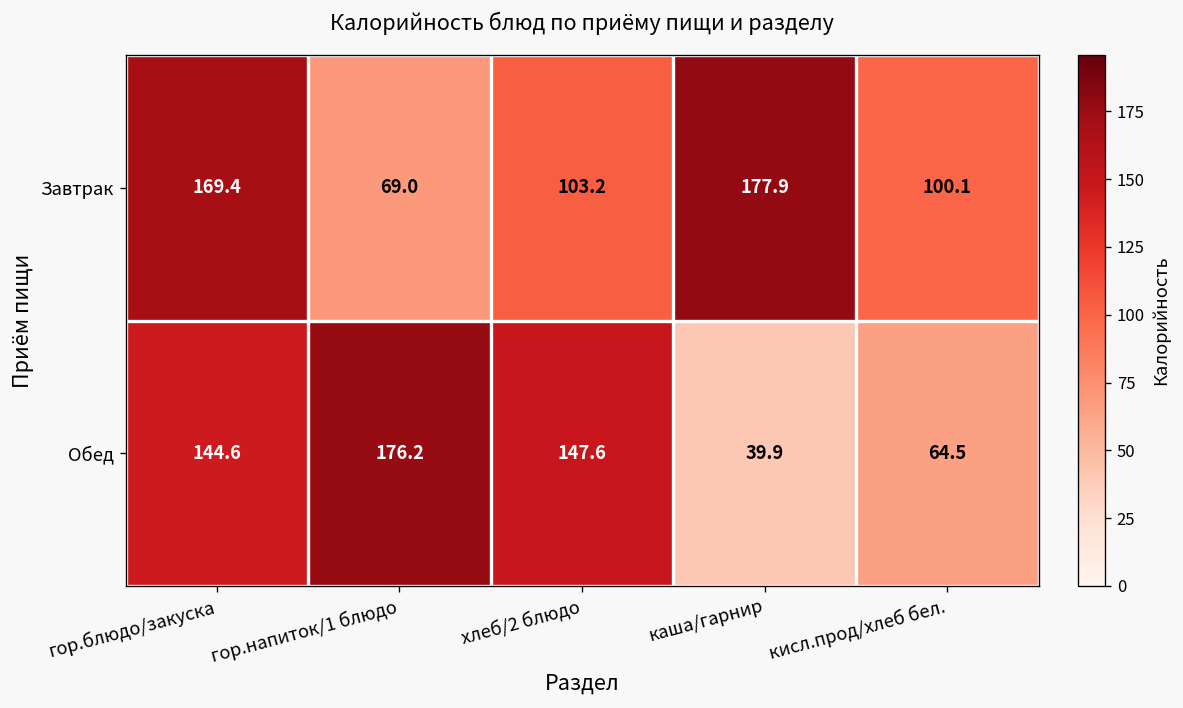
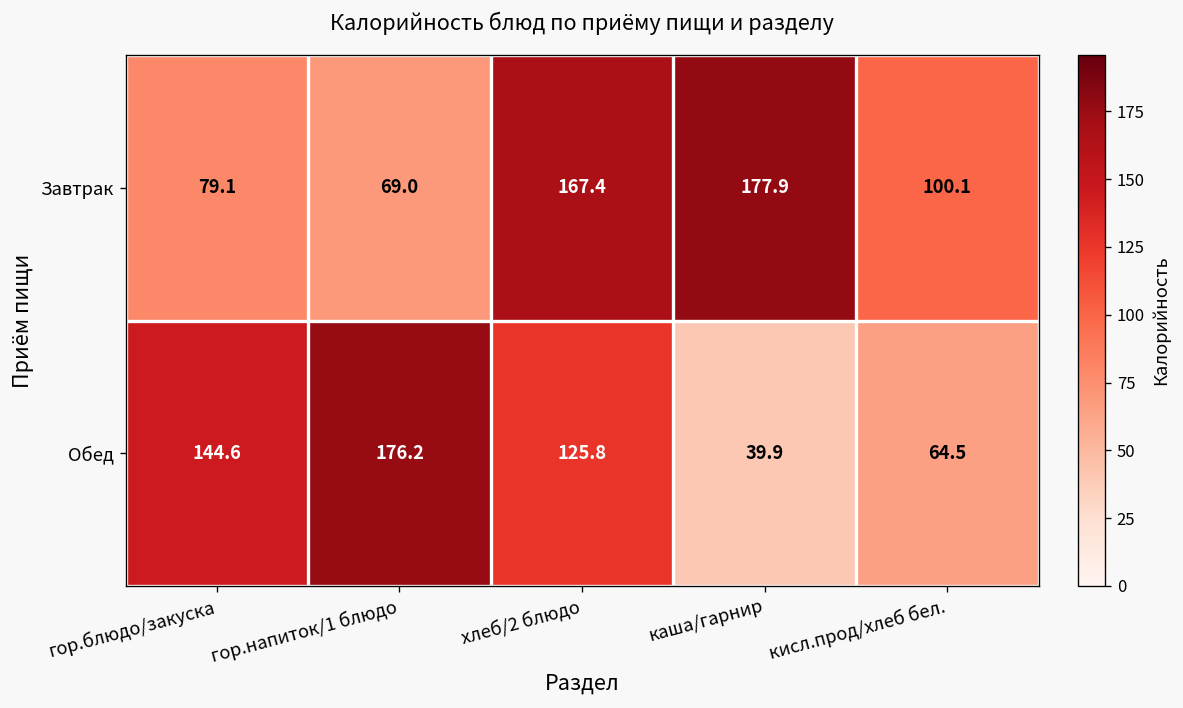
  {
    "Завтрак": {
-     "гор.блюдо/закуска": 169.4,
+     "гор.блюдо/закуска": 79.1,
      "гор.напиток/1 блюдо": 69.0,
-     "хлеб/2 блюдо": 103.2,
+     "хлеб/2 блюдо": 167.4,
      "каша/гарнир": 177.9,
      "кисл.прод/хлеб бел.": 100.1
    },
    "Обед": {
      "гор.блюдо/закуска": 144.6,
      "гор.напиток/1 блюдо": 176.2,
-     "хлеб/2 блюдо": 147.6,
+     "хлеб/2 блюдо": 125.8,
      "каша/гарнир": 39.9,
      "кисл.прод/хлеб бел.": 64.5
    }
  }
